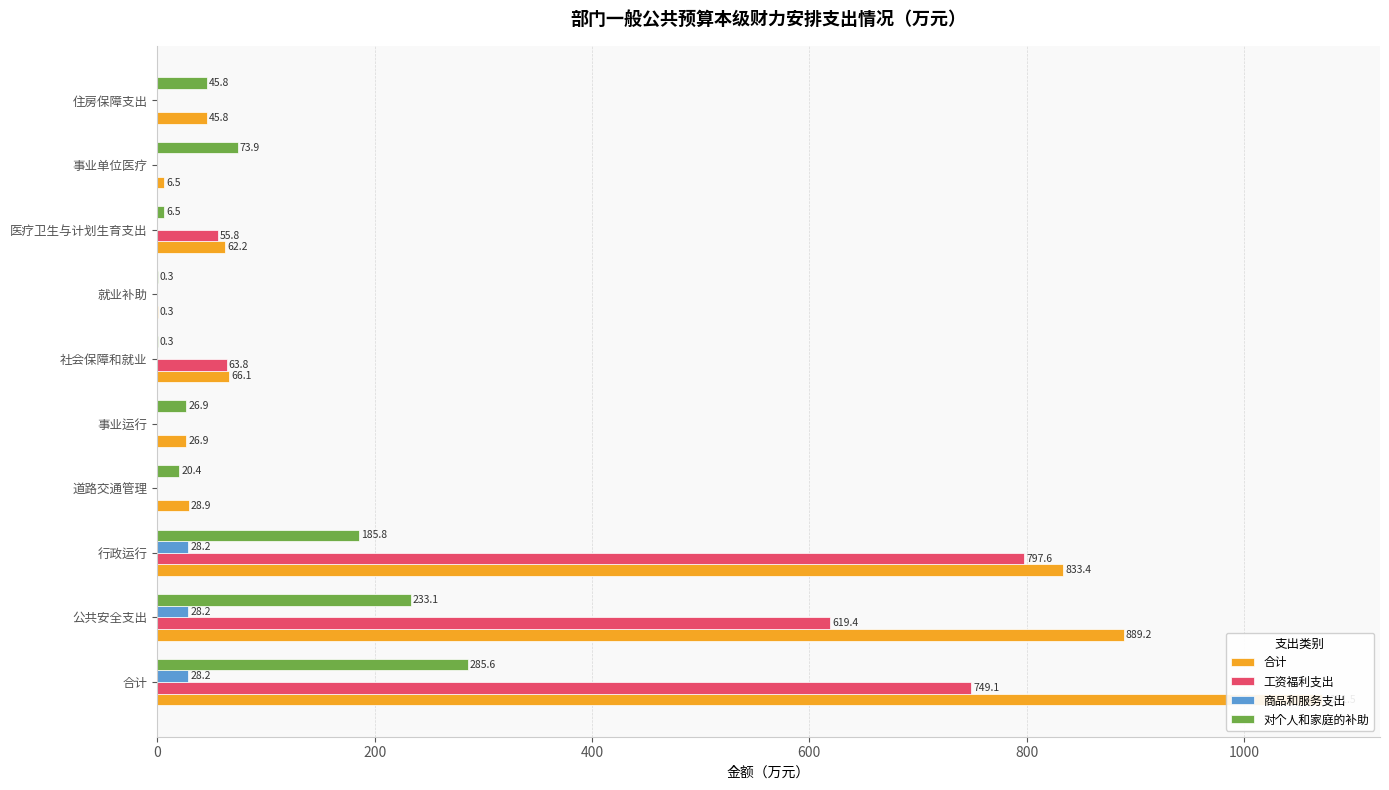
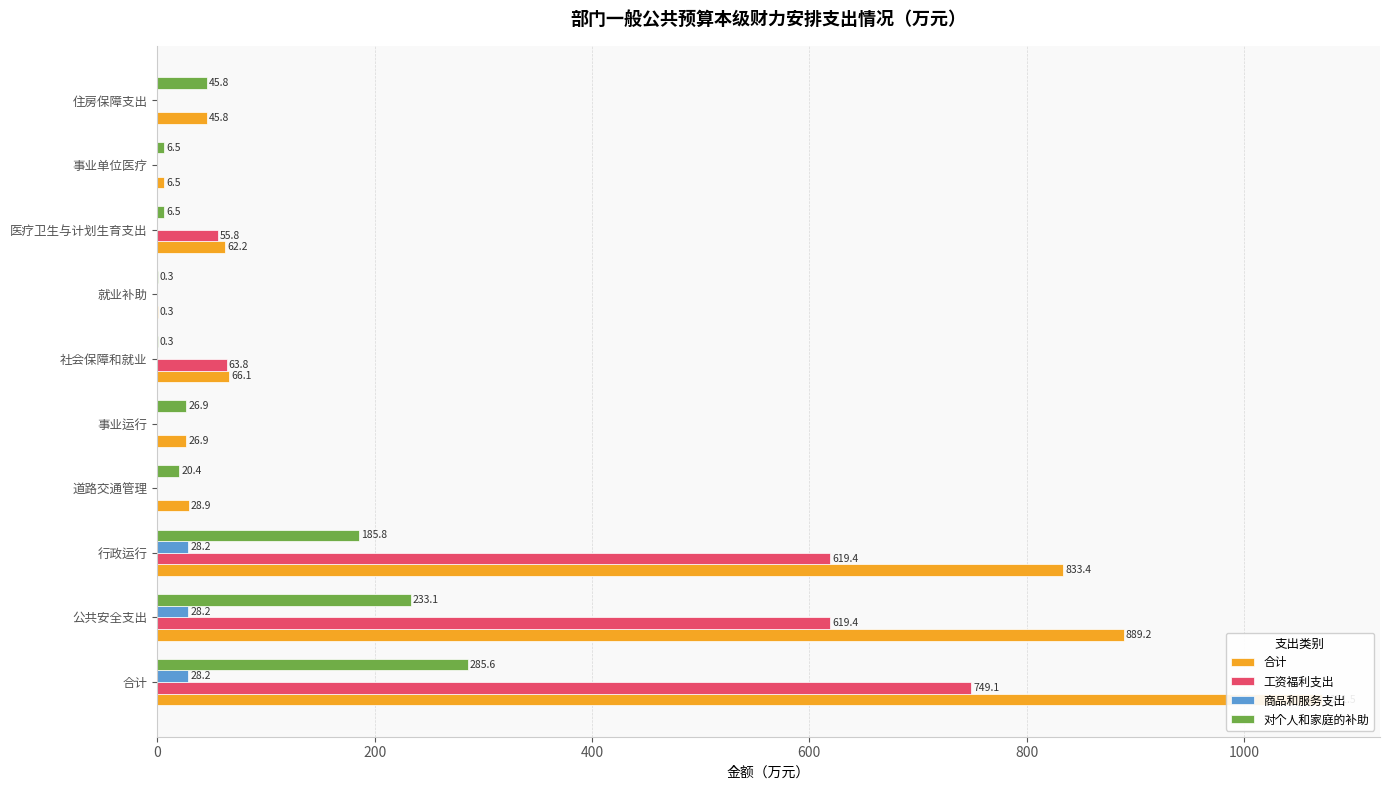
  {
    "合计": {
      "住房保障支出": 45.8,
      "事业单位医疗": 6.5,
      "医疗卫生与计划生育支出": 62.2,
      "就业补助": 0.3,
      "社会保障和就业": 66.1,
      "事业运行": 26.9,
      "道路交通管理": 28.9,
      "行政运行": 833.4,
      "公共安全支出": 889.2
    },
    "工资福利支出": {
      "医疗卫生与计划生育支出": 55.8,
      "社会保障和就业": 63.8,
-     "行政运行": 797.6,
+     "行政运行": 619.4,
      "公共安全支出": 619.4,
      "合计": 749.1
    },
    "商品和服务支出": {
      "行政运行": 28.2,
      "公共安全支出": 28.2,
      "合计": 28.2
    },
    "对个人和家庭的补助": {
      "住房保障支出": 45.8,
-     "事业单位医疗": 73.9,
+     "事业单位医疗": 6.5,
      "医疗卫生与计划生育支出": 6.5,
      "就业补助": 0.3,
      "社会保障和就业": 0.3,
      "事业运行": 26.9,
      "道路交通管理": 20.4,
      "行政运行": 185.8,
      "公共安全支出": 233.1,
      "合计": 285.6
    }
  }
